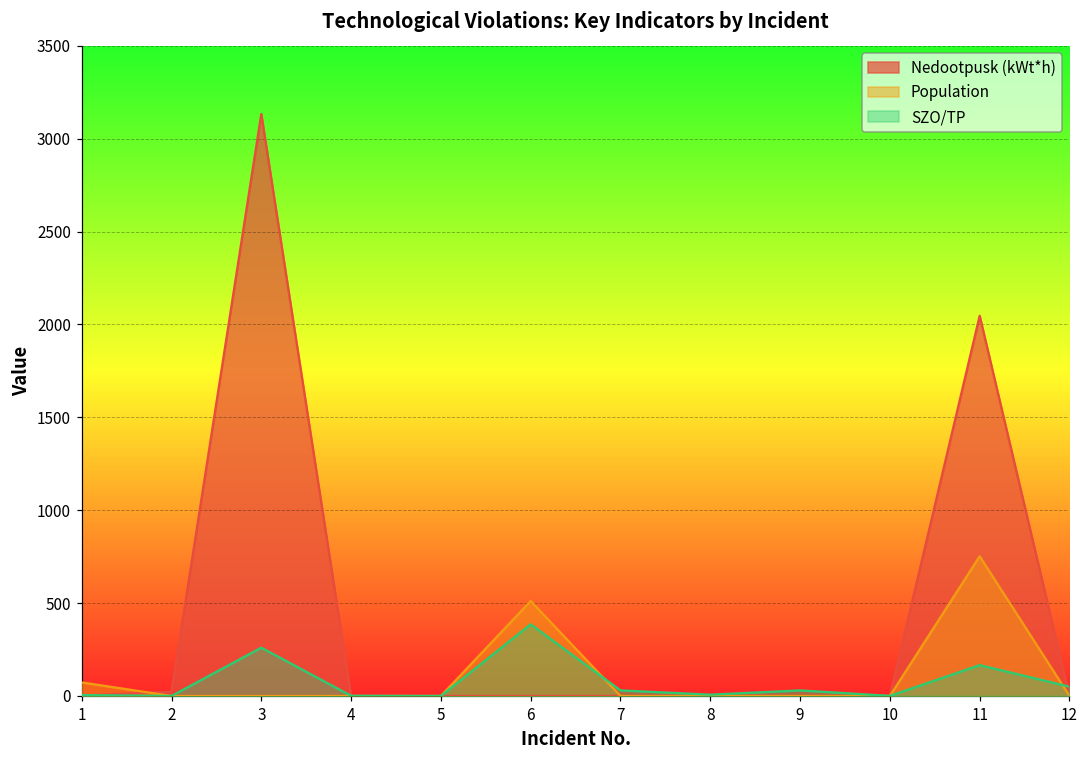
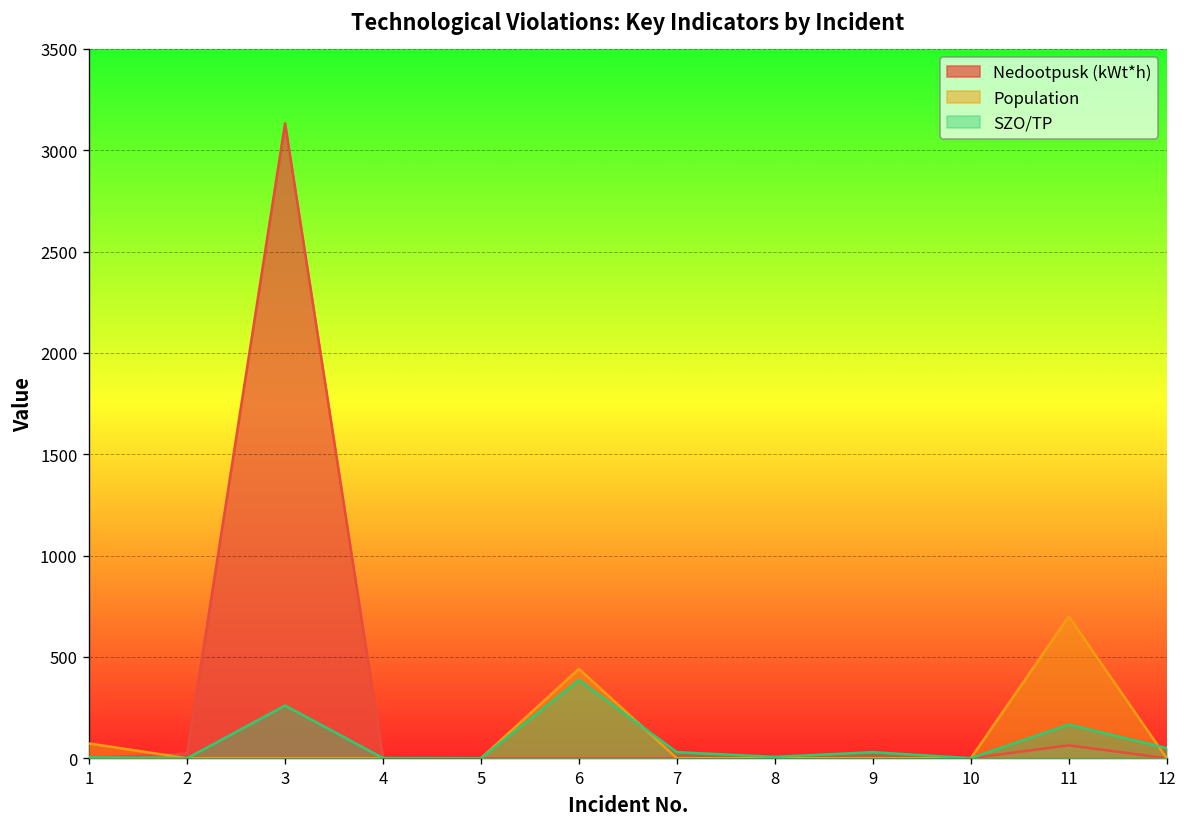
  {
    "Nedootpusk (kWt*h)": {
      "2": 20,
      "3": 3130,
      "6": 0,
-     "11": 2050
+     "11": 60
    },
    "Population": {
      "1": 70,
      "3": 0,
-     "6": 510,
-     "11": 750
+     "6": 440,
+     "11": 700
    },
    "SZO/TP": {
      "3": 260,
      "6": 390,
      "7": 30,
      "9": 30,
      "11": 170,
      "12": 50
    }
  }
